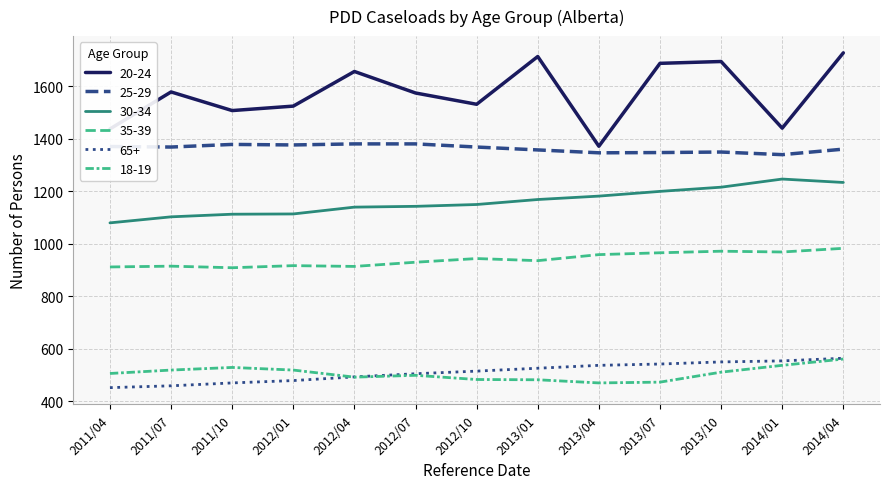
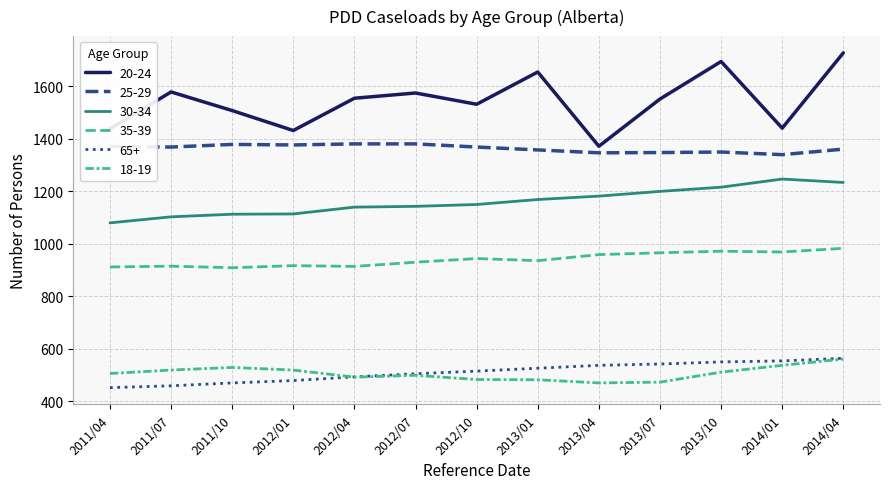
  {
    "20-24": {
      "2011/07": 1580,
      "2011/10": 1510,
-     "2012/01": 1530,
-     "2012/04": 1660,
+     "2012/01": 1430,
+     "2012/04": 1560,
      "2012/07": 1580,
      "2012/10": 1530,
-     "2013/01": 1710,
+     "2013/01": 1660,
      "2013/04": 1370,
-     "2013/07": 1690,
+     "2013/07": 1550,
      "2013/10": 1700,
      "2014/01": 1440,
      "2014/04": 1730
    }
  }
